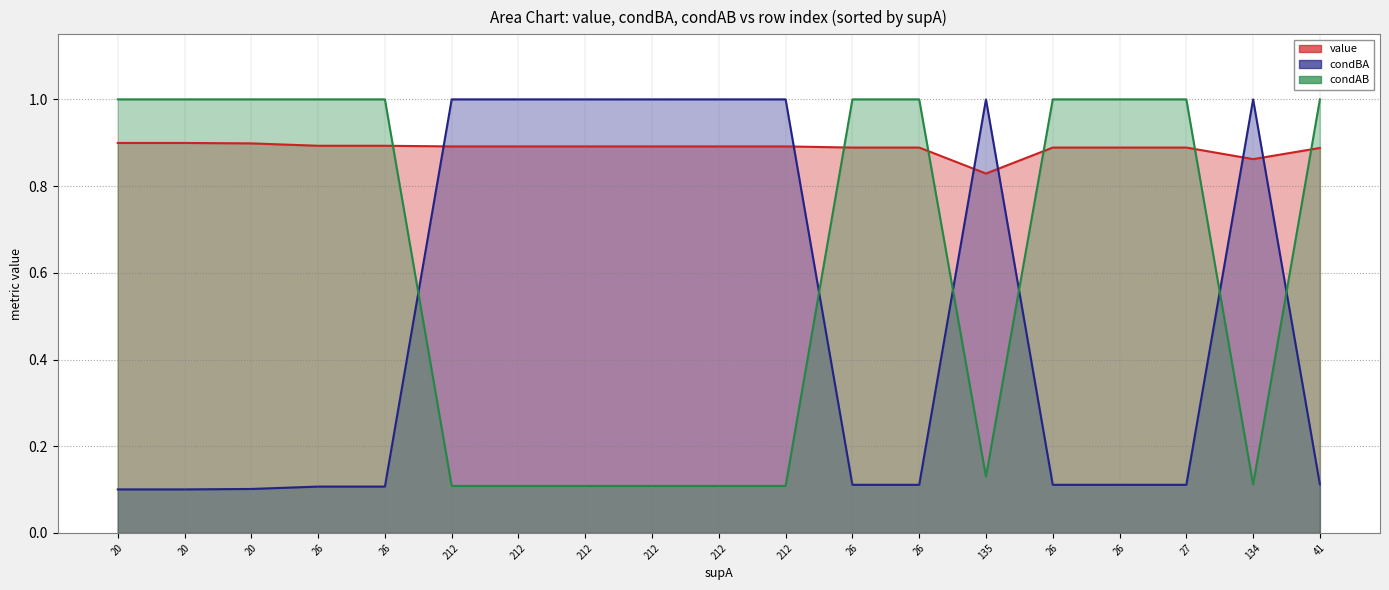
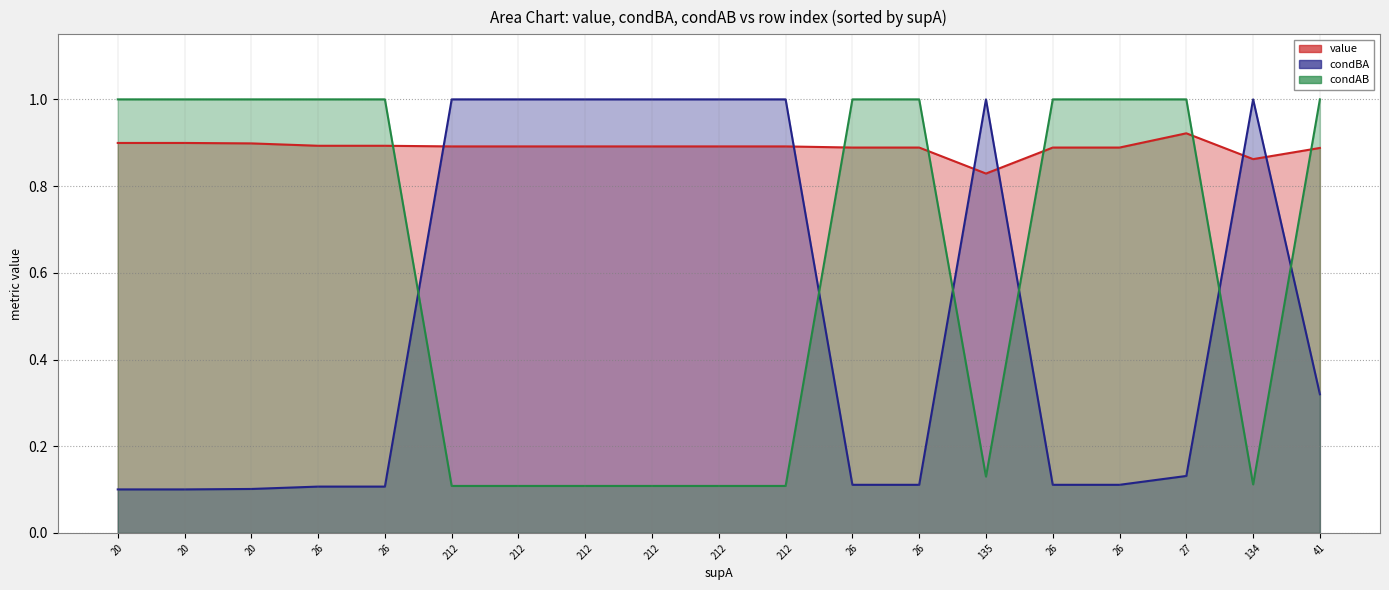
  {
    "value": {
      "135": 0.83,
-     "27": 0.89,
+     "27": 0.92,
      "134": 0.86,
      "41": 0.89
    },
    "condBA": {
      "135": 1.00,
-     "27": 0.11,
+     "27": 0.13,
      "134": 1.00,
-     "41": 0.11
+     "41": 0.32
    },
    "condAB": {
      "135": 0.13,
      "27": 1.00,
      "134": 0.11,
      "41": 1.00
    }
  }
